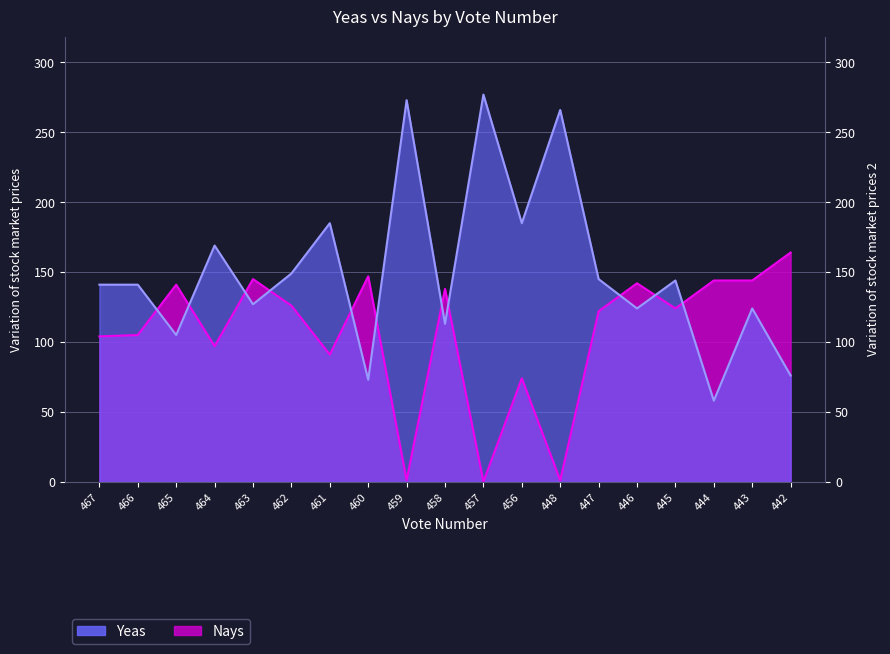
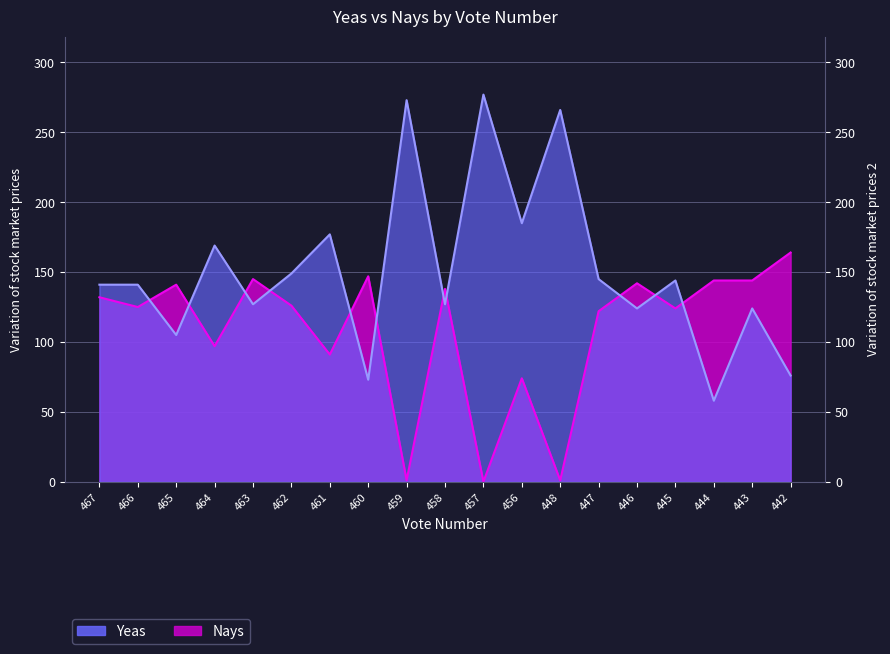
  {
    "Nays": {
-     "467": 104,
-     "466": 105,
+     "467": 132,
+     "466": 125,
      "465": 141,
      "464": 97,
      "463": 145,
      "462": 126,
      "461": 91,
      "460": 147,
      "459": 1,
      "458": 138,
      "457": 0,
      "456": 74,
      "448": 1,
      "447": 122,
      "446": 142,
      "445": 124,
      "444": 144,
      "443": 144,
      "442": 164
    },
    "Yeas": {
      "467": 141,
      "466": 141,
      "465": 105,
      "464": 169,
      "463": 127,
      "462": 149,
-     "461": 185,
+     "461": 177,
      "460": 73,
      "459": 273,
-     "458": 113,
+     "458": 127,
      "457": 277,
      "456": 185,
      "448": 266,
      "447": 145,
      "446": 124,
      "445": 144,
      "444": 58,
      "443": 124,
      "442": 76
    }
  }
